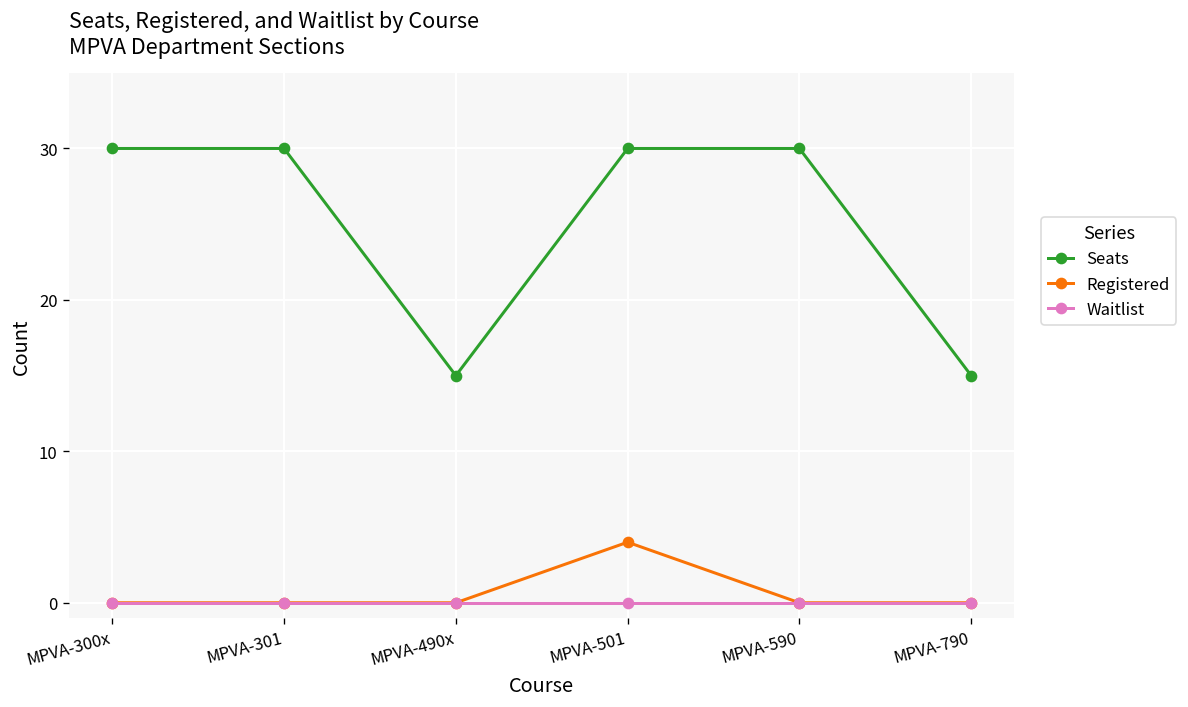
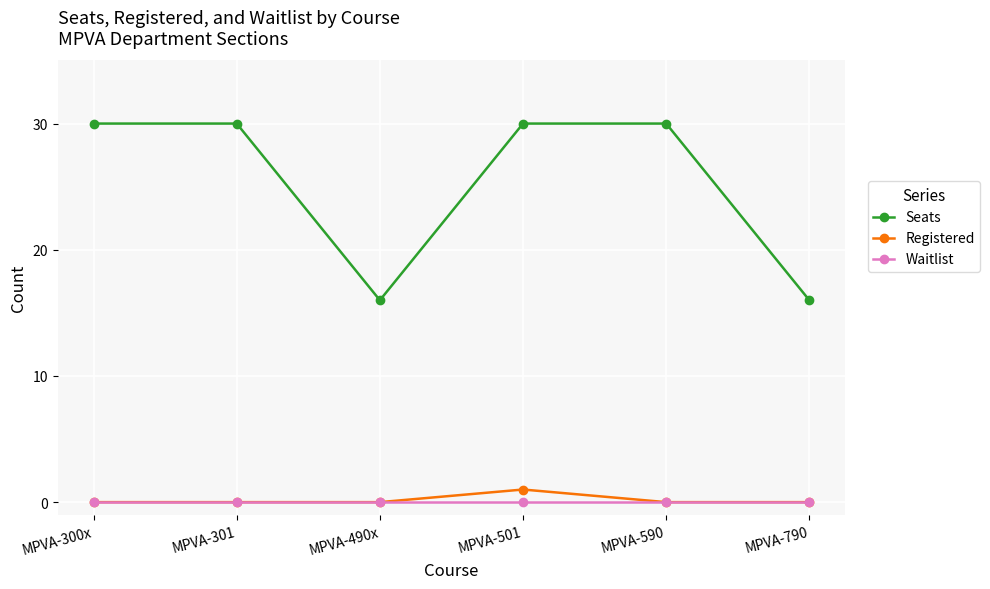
  {
    "Seats": {
      "MPVA-300x": 30,
      "MPVA-301": 30,
-     "MPVA-490x": 15,
+     "MPVA-490x": 16,
      "MPVA-501": 30,
      "MPVA-590": 30,
-     "MPVA-790": 15
+     "MPVA-790": 16
    },
    "Registered": {
-     "MPVA-501": 4
+     "MPVA-501": 1
    },
    "Waitlist": {
      "MPVA-501": 0
    }
  }
